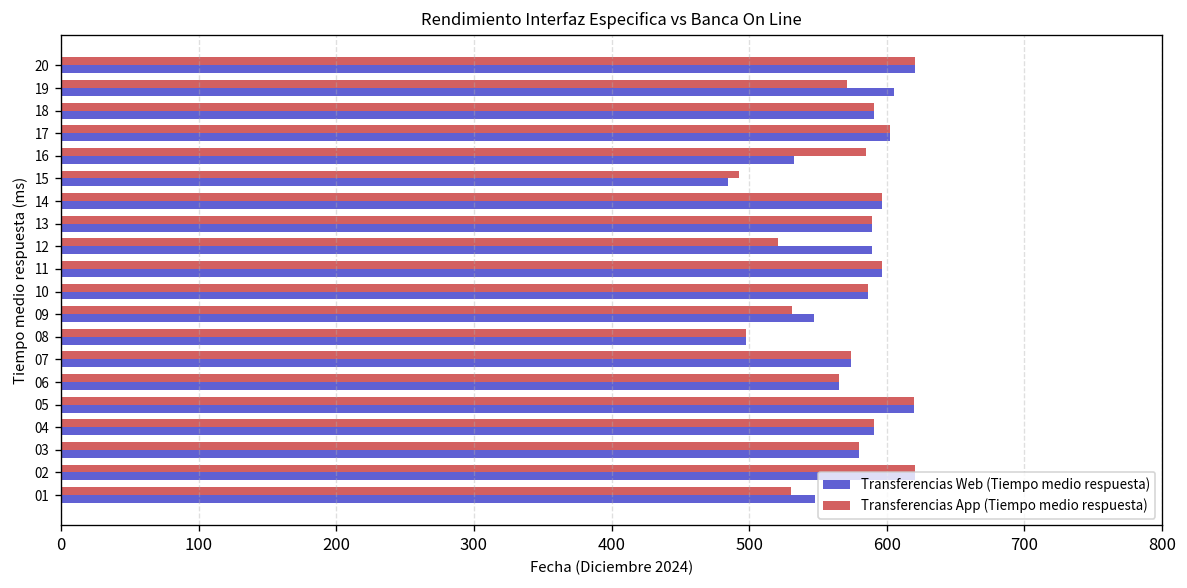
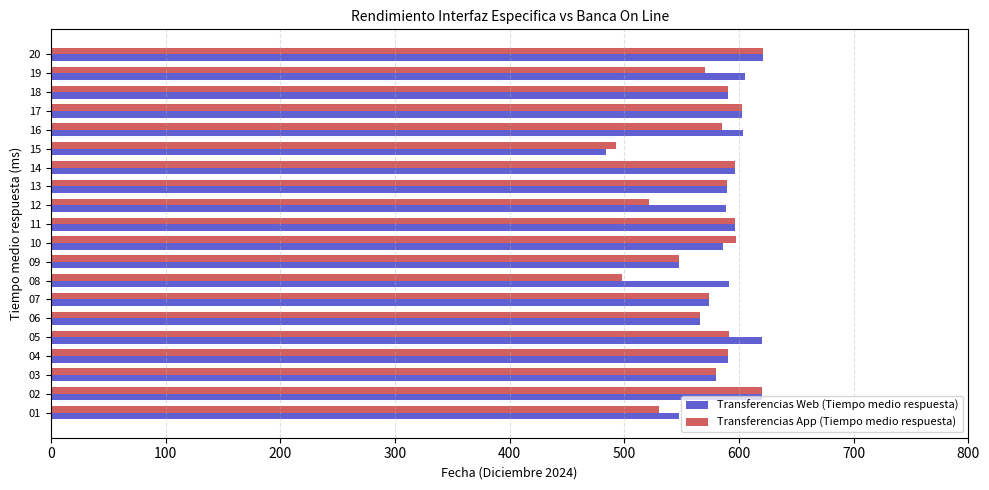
  {
    "Transferencias Web (Tiempo medio respuesta)": {
      "20": 621,
      "19": 605,
      "18": 591,
      "17": 603,
-     "16": 532,
+     "16": 603,
      "15": 484,
      "14": 597,
      "13": 589,
      "12": 589,
      "11": 596,
      "10": 586,
      "09": 547,
-     "08": 498,
+     "08": 591,
      "07": 574,
      "06": 566,
      "05": 620,
      "04": 591,
      "03": 580,
      "01": 548
    },
    "Transferencias App (Tiempo medio respuesta)": {
      "20": 621,
      "19": 571,
      "18": 591,
      "17": 603,
      "16": 585,
      "15": 493,
      "14": 597,
      "13": 589,
      "12": 521,
      "11": 596,
-     "10": 586,
-     "09": 531,
+     "10": 597,
+     "09": 547,
      "08": 498,
      "07": 574,
      "06": 566,
-     "05": 620,
+     "05": 591,
      "04": 591,
      "03": 580,
      "02": 620,
      "01": 530
    }
  }
